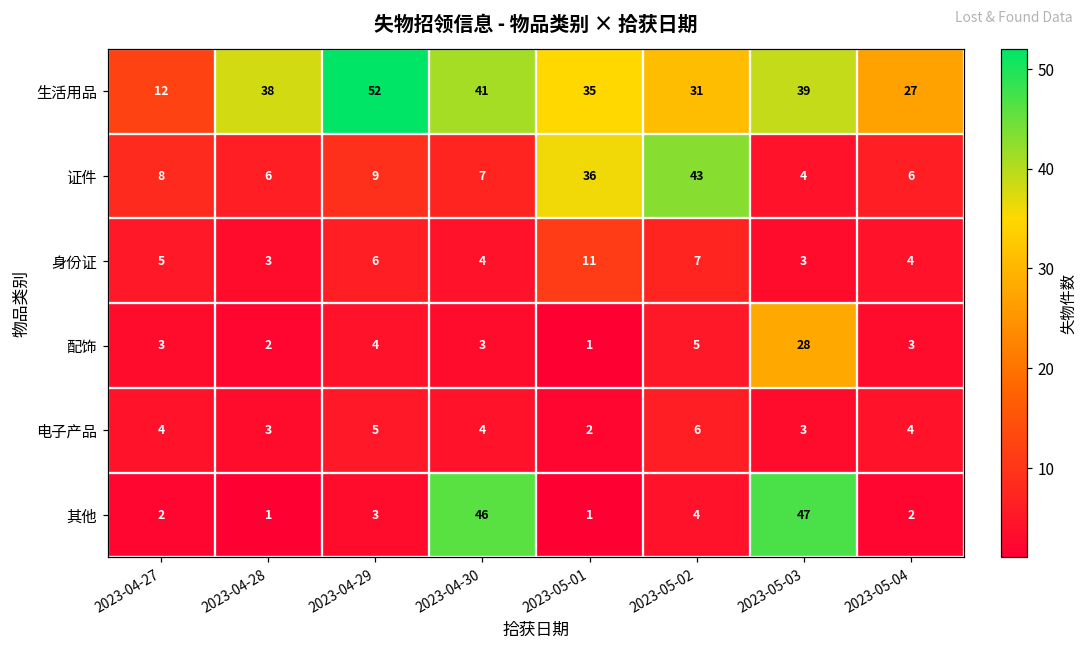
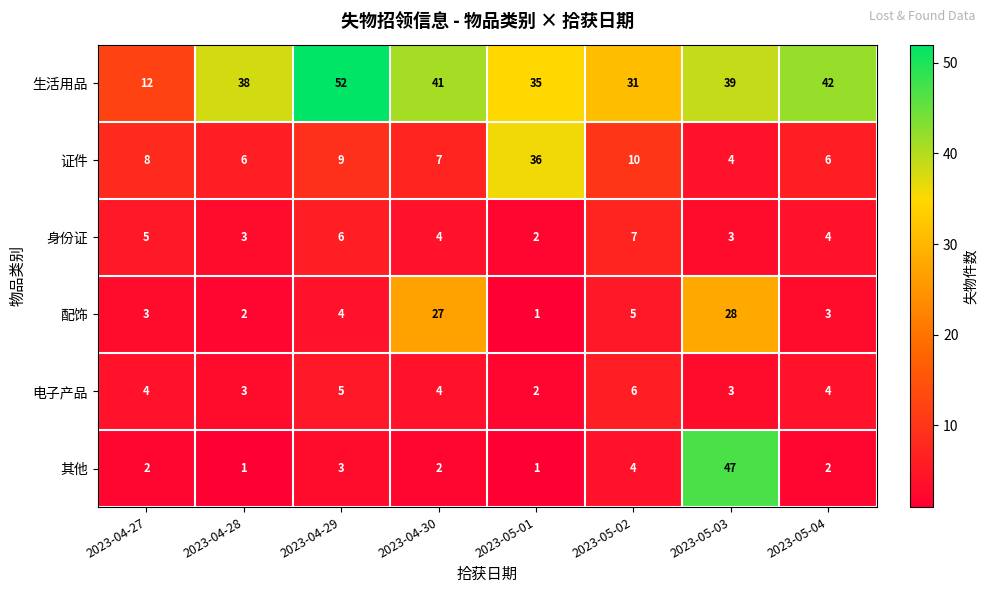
  {
    "生活用品": {
      "2023-04-27": 12,
      "2023-04-28": 38,
      "2023-04-29": 52,
      "2023-04-30": 41,
      "2023-05-01": 35,
      "2023-05-02": 31,
      "2023-05-03": 39,
-     "2023-05-04": 27
+     "2023-05-04": 42
    },
    "证件": {
      "2023-04-27": 8,
      "2023-04-28": 6,
      "2023-04-29": 9,
      "2023-04-30": 7,
      "2023-05-01": 36,
-     "2023-05-02": 43,
+     "2023-05-02": 10,
      "2023-05-03": 4,
      "2023-05-04": 6
    },
    "身份证": {
      "2023-04-27": 5,
      "2023-04-28": 3,
      "2023-04-29": 6,
      "2023-04-30": 4,
-     "2023-05-01": 11,
+     "2023-05-01": 2,
      "2023-05-02": 7,
      "2023-05-03": 3,
      "2023-05-04": 4
    },
    "配饰": {
      "2023-04-27": 3,
      "2023-04-28": 2,
      "2023-04-29": 4,
-     "2023-04-30": 3,
+     "2023-04-30": 27,
      "2023-05-01": 1,
      "2023-05-02": 5,
      "2023-05-03": 28,
      "2023-05-04": 3
    },
    "电子产品": {
      "2023-04-27": 4,
      "2023-04-28": 3,
      "2023-04-29": 5,
      "2023-04-30": 4,
      "2023-05-01": 2,
      "2023-05-02": 6,
      "2023-05-03": 3,
      "2023-05-04": 4
    },
    "其他": {
      "2023-04-27": 2,
      "2023-04-28": 1,
      "2023-04-29": 3,
-     "2023-04-30": 46,
+     "2023-04-30": 2,
      "2023-05-01": 1,
      "2023-05-02": 4,
      "2023-05-03": 47,
      "2023-05-04": 2
    }
  }
